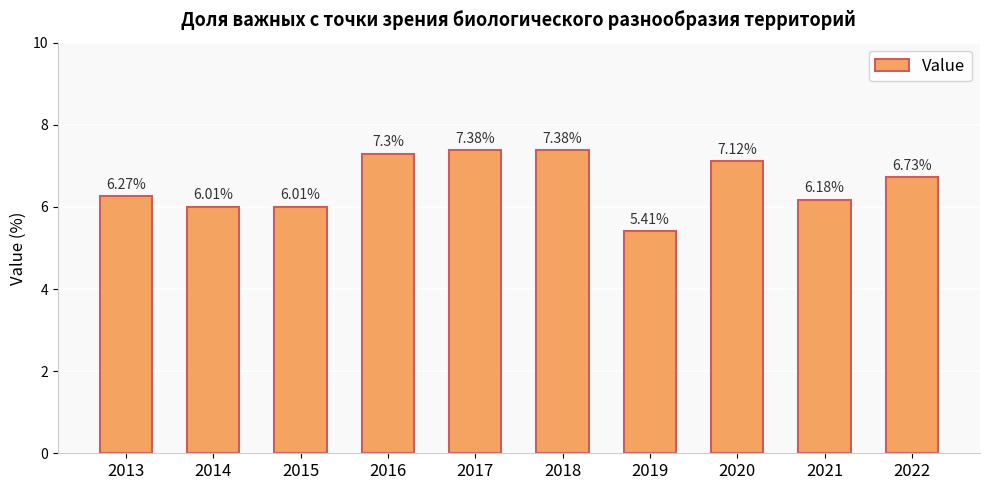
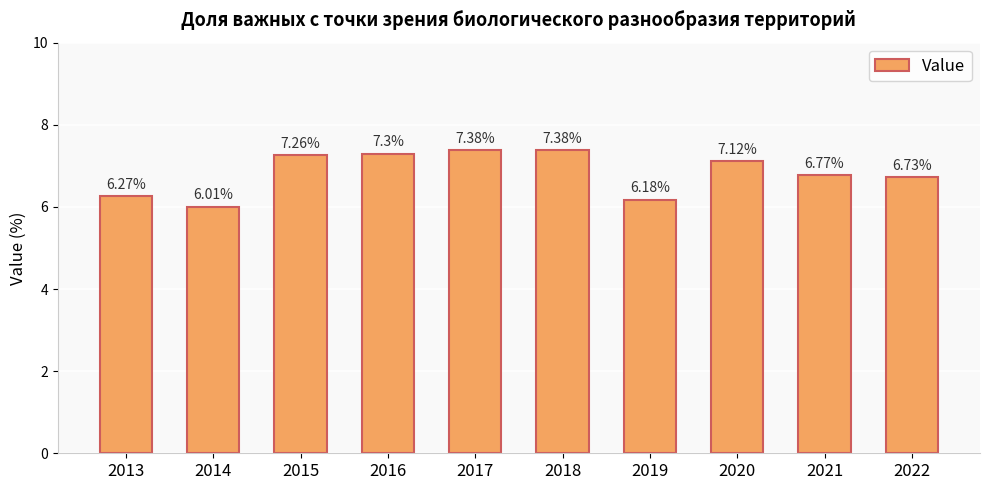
  {
    "2013": "6.27%",
    "2014": "6.01%",
-   "2015": "6.01%",
+   "2015": "7.26%",
    "2016": "7.3%",
    "2017": "7.38%",
    "2018": "7.38%",
-   "2019": "5.41%",
+   "2019": "6.18%",
    "2020": "7.12%",
-   "2021": "6.18%",
+   "2021": "6.77%",
    "2022": "6.73%"
  }
